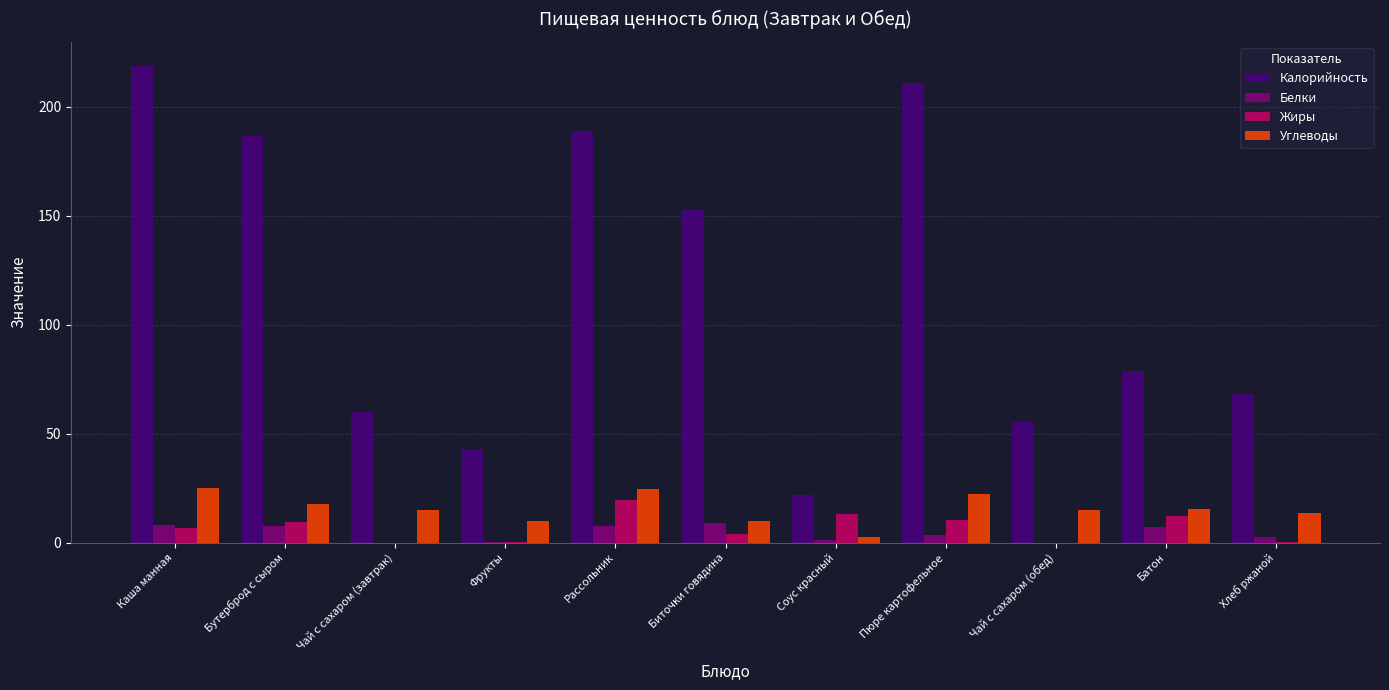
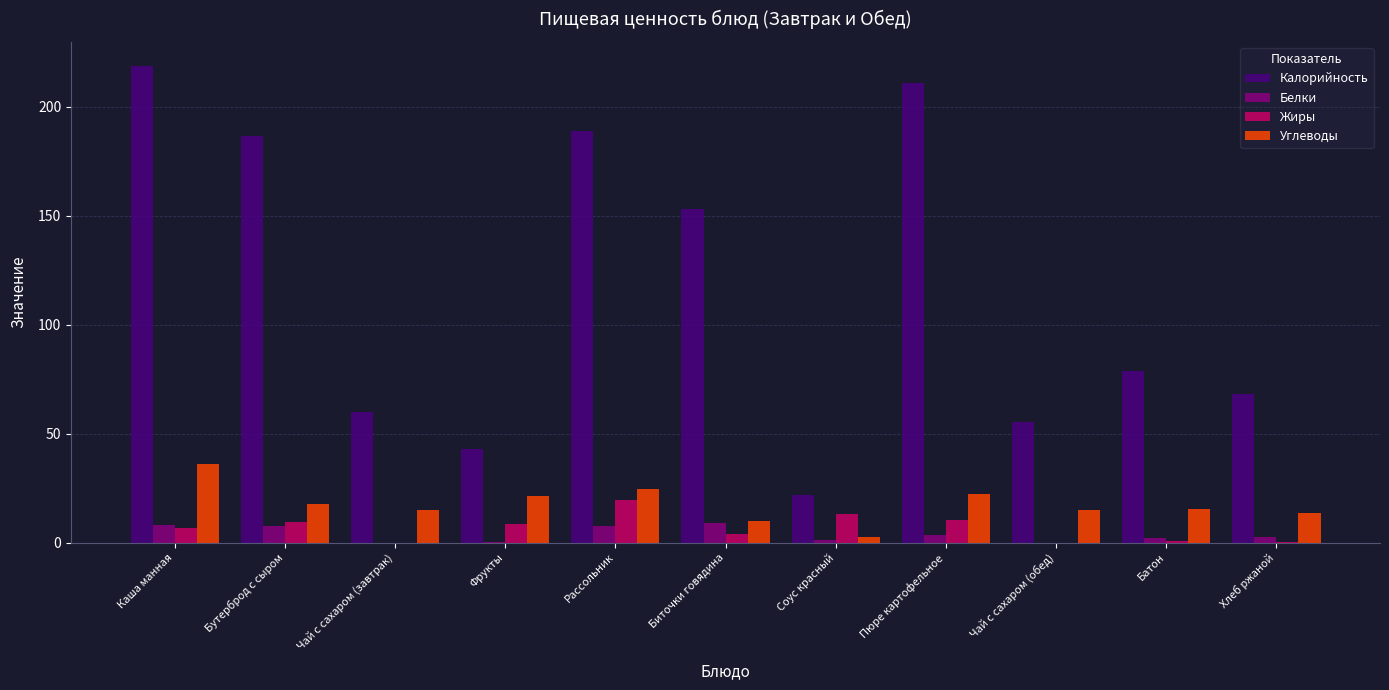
  {
    "Калорийность": {
      "Каша манная": 219,
      "Бутерброд с сыром": 186,
      "Чай с сахаром (завтрак)": 60,
      "Фрукты": 43,
      "Рассольник": 189,
      "Биточки говядина": 153,
      "Соус красный": 22,
      "Пюре картофельное": 211,
      "Чай с сахаром (обед)": 56,
      "Батон": 79,
      "Хлеб ржаной": 68
    },
    "Белки": {
      "Каша манная": 8,
      "Бутерброд с сыром": 8,
      "Чай с сахаром (завтрак)": 0,
      "Рассольник": 8,
      "Биточки говядина": 9,
      "Пюре картофельное": 3,
      "Чай с сахаром (обед)": 0,
-     "Батон": 7,
+     "Батон": 2,
      "Хлеб ржаной": 3
    },
    "Жиры": {
      "Каша манная": 7,
      "Бутерброд с сыром": 9,
      "Чай с сахаром (завтрак)": 0,
-     "Фрукты": 0,
+     "Фрукты": 9,
      "Рассольник": 19,
      "Биточки говядина": 4,
      "Соус красный": 13,
      "Пюре картофельное": 10,
      "Чай с сахаром (обед)": 0,
-     "Батон": 12
+     "Батон": 1
    },
    "Углеводы": {
-     "Каша манная": 25,
+     "Каша манная": 36,
      "Бутерброд с сыром": 18,
      "Чай с сахаром (завтрак)": 15,
-     "Фрукты": 10,
+     "Фрукты": 22,
      "Рассольник": 25,
      "Биточки говядина": 10,
      "Соус красный": 3,
      "Пюре картофельное": 22,
      "Чай с сахаром (обед)": 15,
      "Батон": 15,
      "Хлеб ржаной": 14
    }
  }
